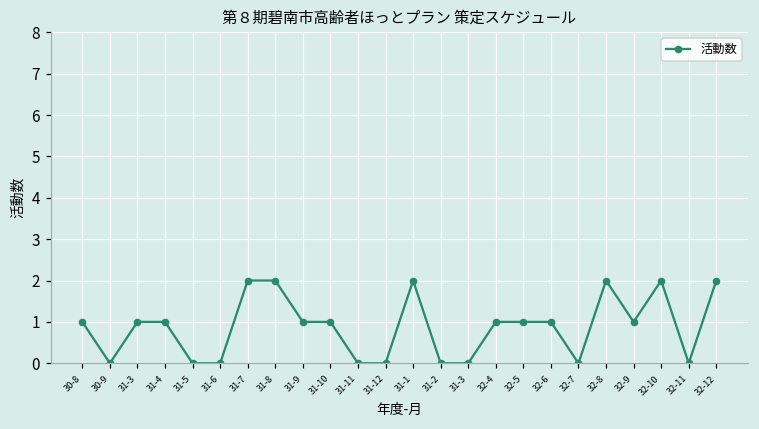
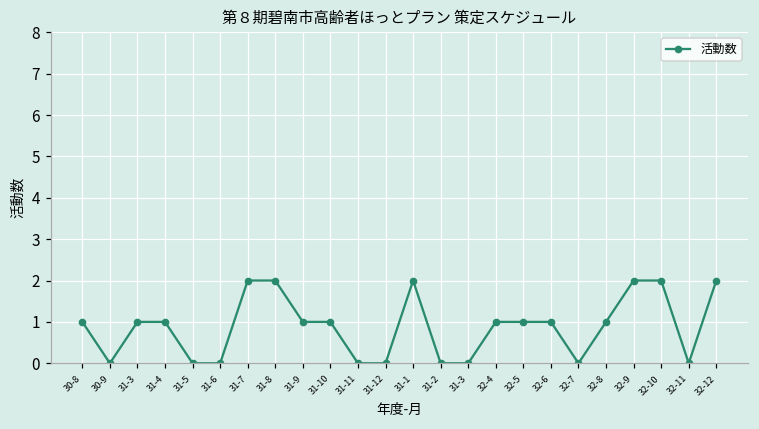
  {
    "30-8": 1,
    "30-9": 0,
    "31-4": 1,
    "31-5": 0,
    "31-6": 0,
    "31-7": 2,
    "31-8": 2,
    "31-9": 1,
    "31-10": 1,
    "31-11": 0,
    "31-12": 0,
    "31-1": 2,
    "31-2": 0,
    "32-4": 1,
    "32-5": 1,
    "32-6": 1,
    "32-7": 0,
-   "32-8": 2,
-   "32-9": 1,
+   "32-8": 1,
+   "32-9": 2,
    "32-10": 2,
    "32-11": 0,
    "32-12": 2
  }
